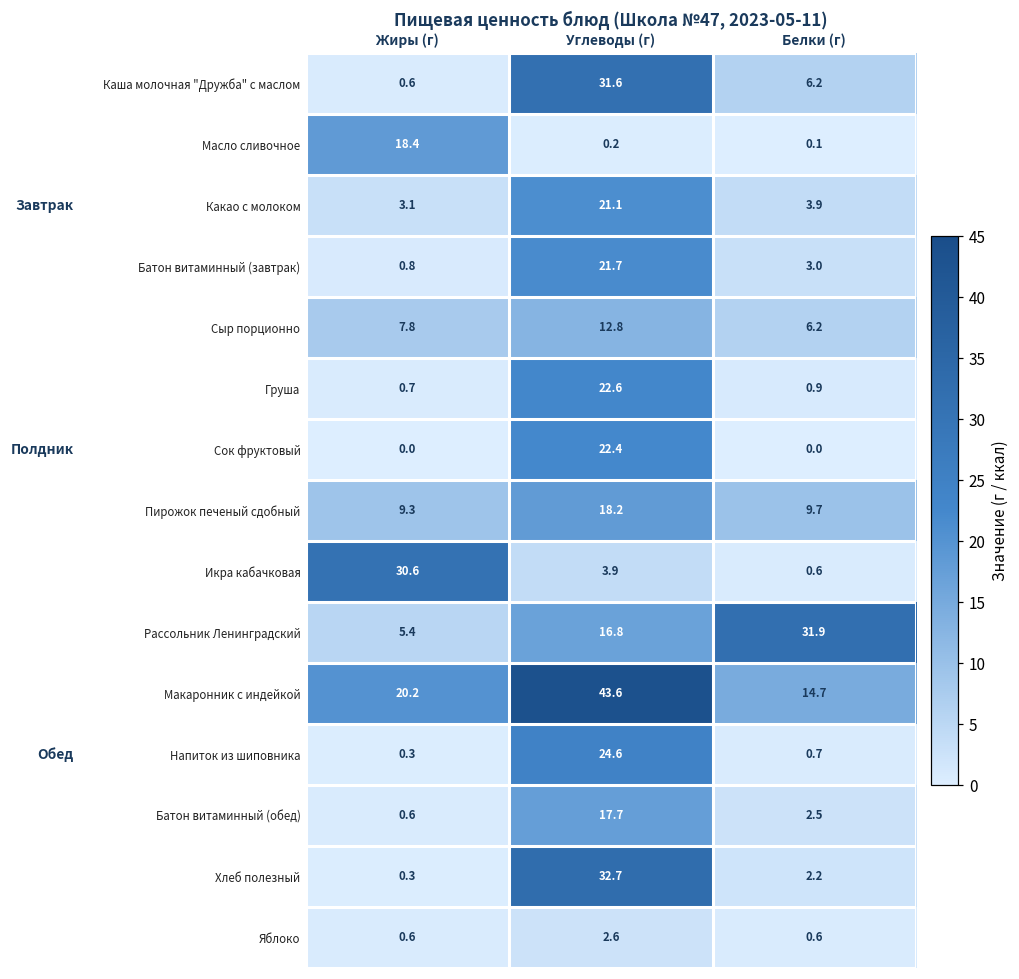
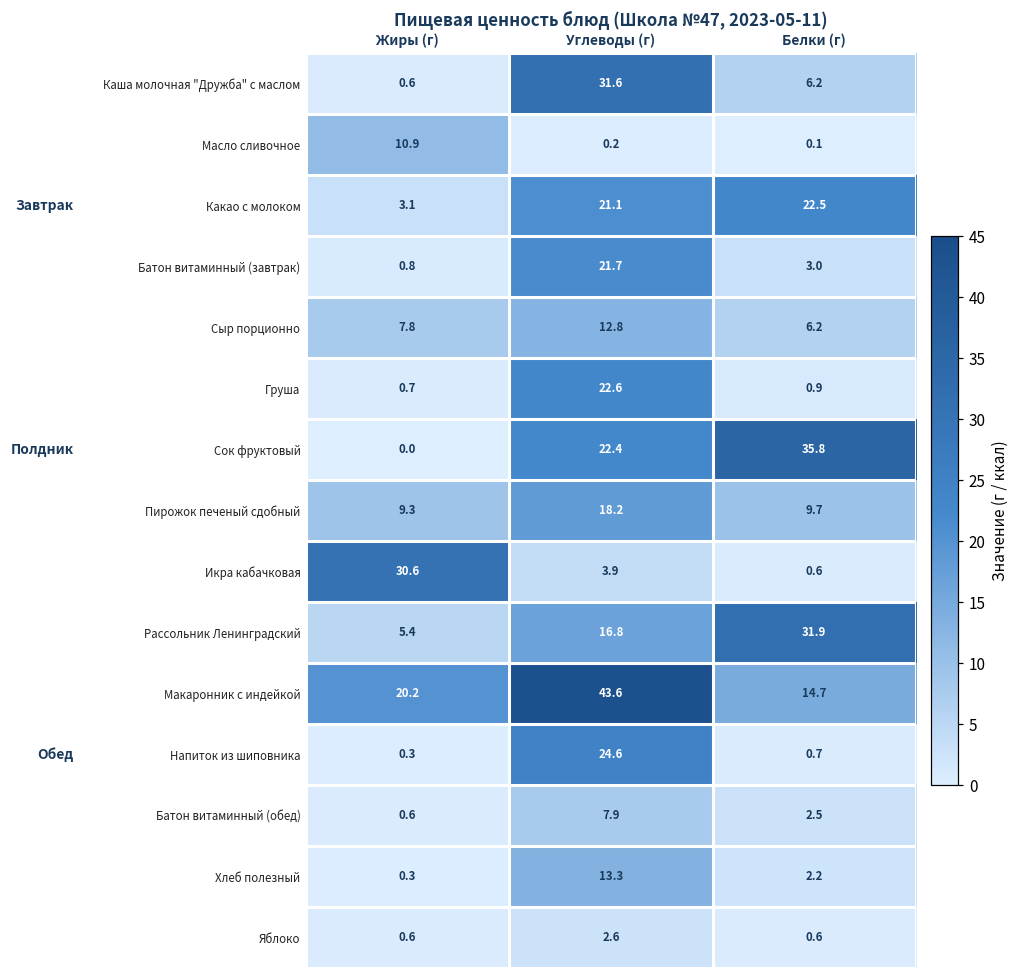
  {
    "Каша молочная \"Дружба\" с маслом": {
      "Жиры (г)": 0.6,
      "Углеводы (г)": 31.6,
      "Белки (г)": 6.2
    },
    "Масло сливочное": {
-     "Жиры (г)": 18.4,
+     "Жиры (г)": 10.9,
      "Углеводы (г)": 0.2,
      "Белки (г)": 0.1
    },
    "Какао с молоком": {
      "Жиры (г)": 3.1,
      "Углеводы (г)": 21.1,
-     "Белки (г)": 3.9
+     "Белки (г)": 22.5
    },
    "Батон витаминный (завтрак)": {
      "Жиры (г)": 0.8,
      "Углеводы (г)": 21.7,
      "Белки (г)": 3.0
    },
    "Сыр порционно": {
      "Жиры (г)": 7.8,
      "Углеводы (г)": 12.8,
      "Белки (г)": 6.2
    },
    "Груша": {
      "Жиры (г)": 0.7,
      "Углеводы (г)": 22.6,
      "Белки (г)": 0.9
    },
    "Сок фруктовый": {
      "Жиры (г)": 0.0,
      "Углеводы (г)": 22.4,
-     "Белки (г)": 0.0
+     "Белки (г)": 35.8
    },
    "Пирожок печеный сдобный": {
      "Жиры (г)": 9.3,
      "Углеводы (г)": 18.2,
      "Белки (г)": 9.7
    },
    "Икра кабачковая": {
      "Жиры (г)": 30.6,
      "Углеводы (г)": 3.9,
      "Белки (г)": 0.6
    },
    "Рассольник Ленинградский": {
      "Жиры (г)": 5.4,
      "Углеводы (г)": 16.8,
      "Белки (г)": 31.9
    },
    "Макаронник с индейкой": {
      "Жиры (г)": 20.2,
      "Углеводы (г)": 43.6,
      "Белки (г)": 14.7
    },
    "Напиток из шиповника": {
      "Жиры (г)": 0.3,
      "Углеводы (г)": 24.6,
      "Белки (г)": 0.7
    },
    "Батон витаминный (обед)": {
      "Жиры (г)": 0.6,
-     "Углеводы (г)": 17.7,
+     "Углеводы (г)": 7.9,
      "Белки (г)": 2.5
    },
    "Хлеб полезный": {
      "Жиры (г)": 0.3,
-     "Углеводы (г)": 32.7,
+     "Углеводы (г)": 13.3,
      "Белки (г)": 2.2
    },
    "Яблоко": {
      "Жиры (г)": 0.6,
      "Углеводы (г)": 2.6,
      "Белки (г)": 0.6
    }
  }
